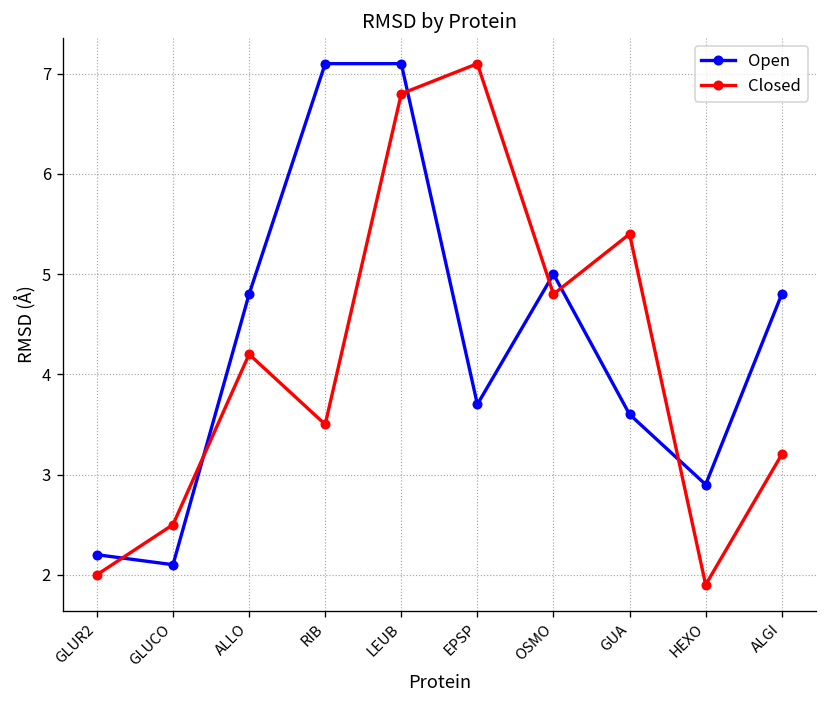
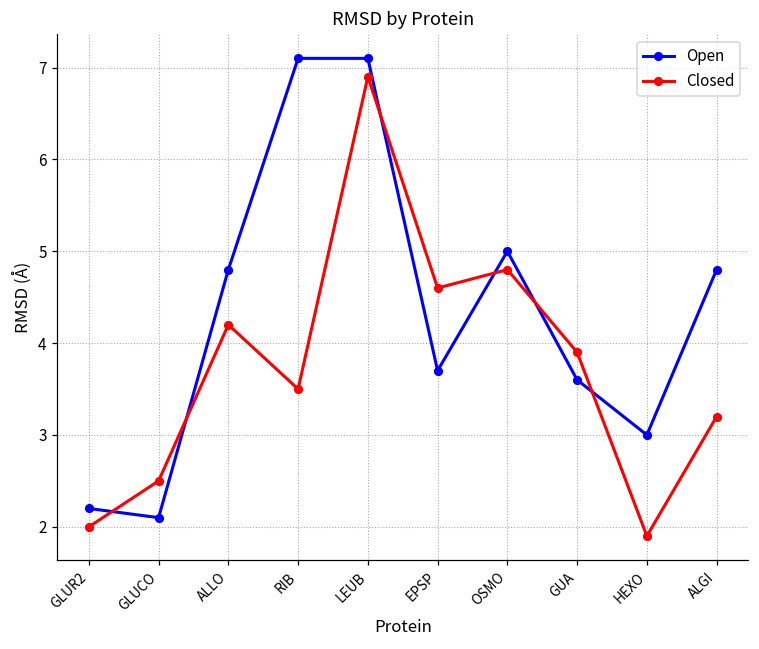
  {
    "Open": {
      "GLUR2": 2.2,
      "GLUCO": 2.1,
      "ALLO": 4.8,
      "RIB": 7.1,
      "LEUB": 7.1,
      "EPSP": 3.7,
      "OSMO": 5.0,
      "GUA": 3.6,
-     "HEXO": 2.9,
+     "HEXO": 3.0,
      "ALGI": 4.8
    },
    "Closed": {
      "GLUR2": 2.0,
      "GLUCO": 2.5,
      "ALLO": 4.2,
      "RIB": 3.5,
-     "LEUB": 6.8,
-     "EPSP": 7.1,
+     "LEUB": 6.9,
+     "EPSP": 4.6,
      "OSMO": 4.8,
-     "GUA": 5.4,
+     "GUA": 3.9,
      "HEXO": 1.9,
      "ALGI": 3.2
    }
  }
